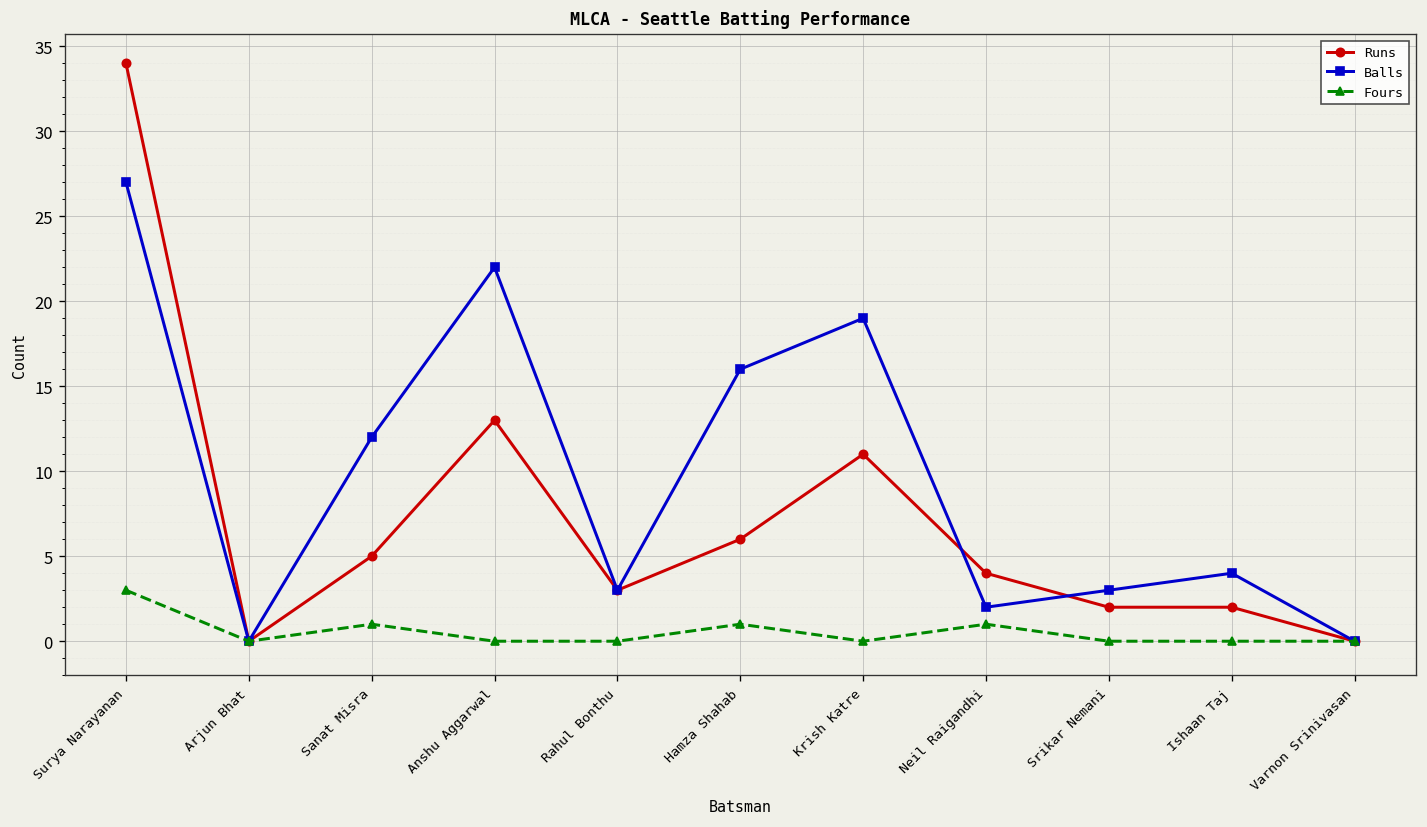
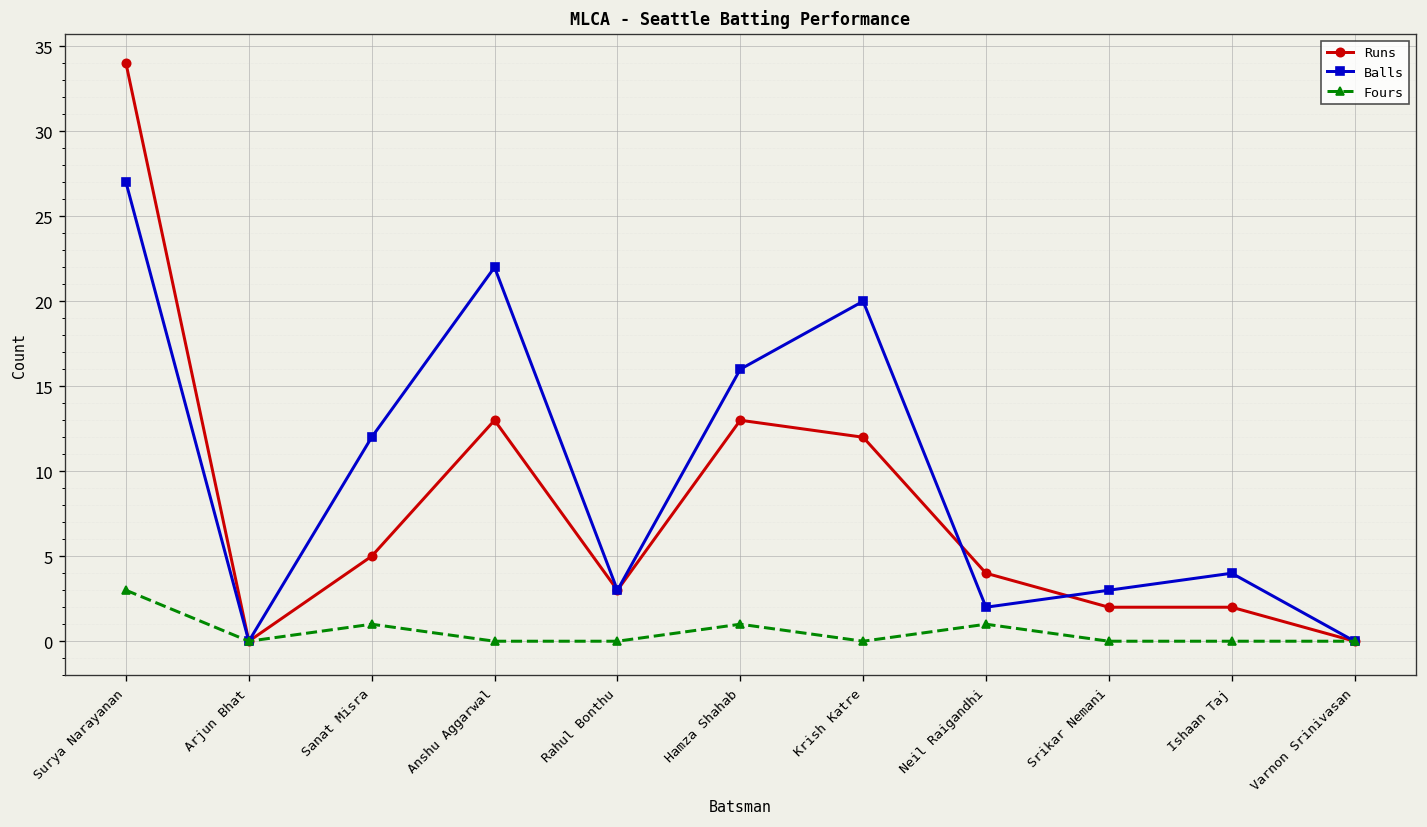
  {
    "Runs": {
      "Surya Narayanan": 34,
      "Sanat Misra": 5,
      "Anshu Aggarwal": 13,
-     "Hamza Shahab": 6,
-     "Krish Katre": 11,
+     "Hamza Shahab": 13,
+     "Krish Katre": 12,
      "Neil Raigandhi": 4,
      "Srikar Nemani": 2,
      "Ishaan Taj": 2
    },
    "Balls": {
      "Surya Narayanan": 27,
      "Sanat Misra": 12,
      "Anshu Aggarwal": 22,
      "Hamza Shahab": 16,
-     "Krish Katre": 19,
+     "Krish Katre": 20,
      "Neil Raigandhi": 2,
      "Srikar Nemani": 3,
      "Ishaan Taj": 4
    },
    "Fours": {
      "Surya Narayanan": 3,
      "Sanat Misra": 1,
      "Anshu Aggarwal": 0,
      "Rahul Bonthu": 0,
      "Hamza Shahab": 1,
      "Krish Katre": 0,
      "Neil Raigandhi": 1,
      "Srikar Nemani": 0,
      "Ishaan Taj": 0
    }
  }
